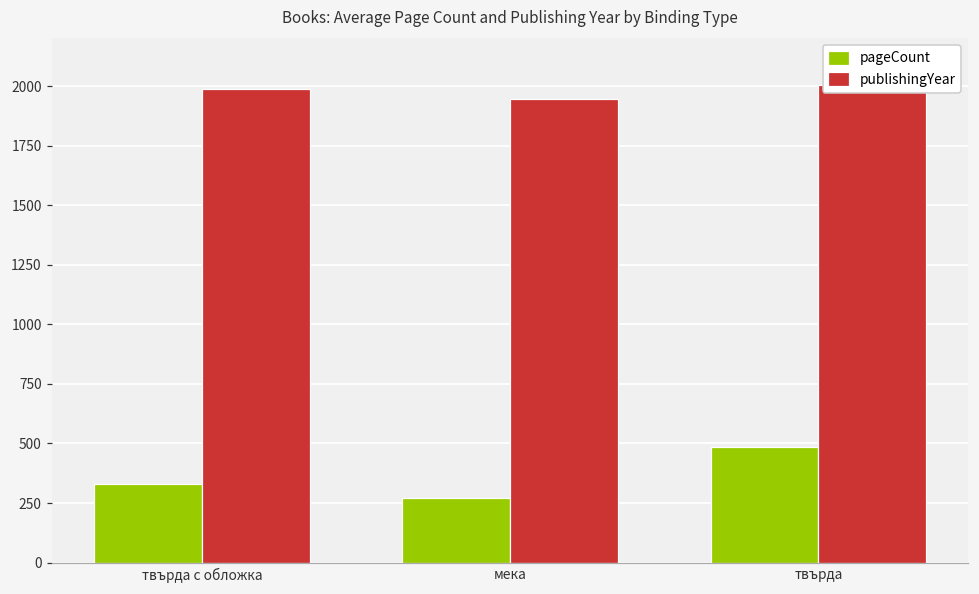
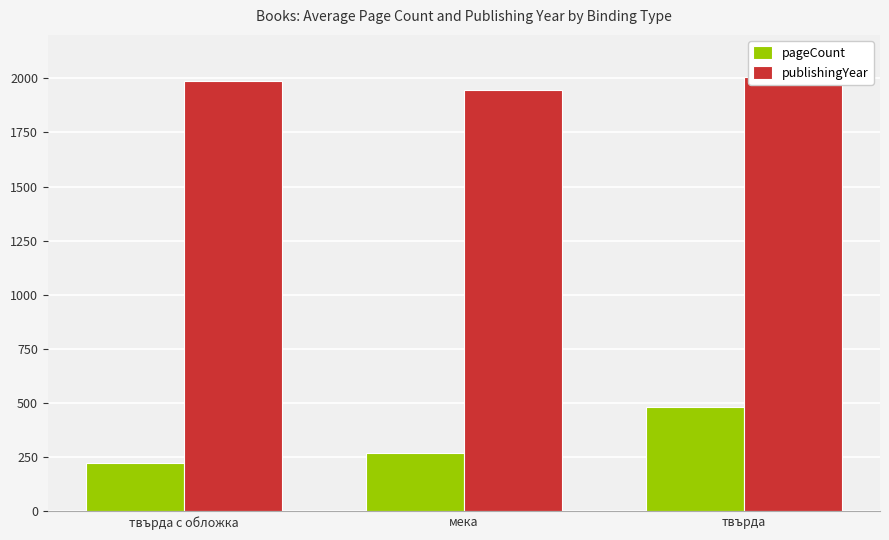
  {
    "pageCount": {
-     "твърда с обложка": 330,
+     "твърда с обложка": 220,
      "мека": 270,
      "твърда": 480
    },
    "publishingYear": {
      "твърда с обложка": 1990,
      "мека": 1950
    }
  }
